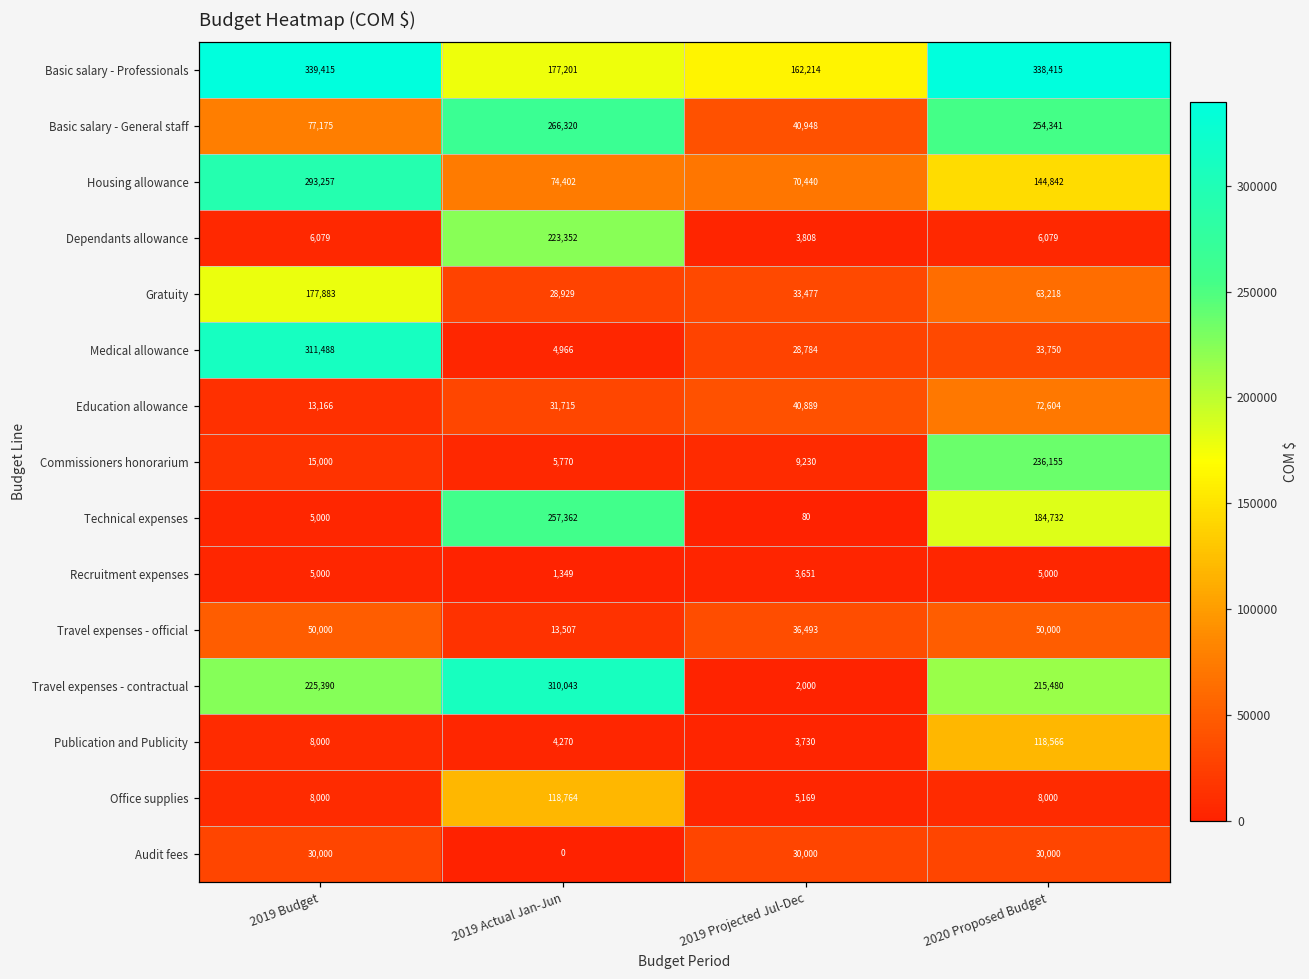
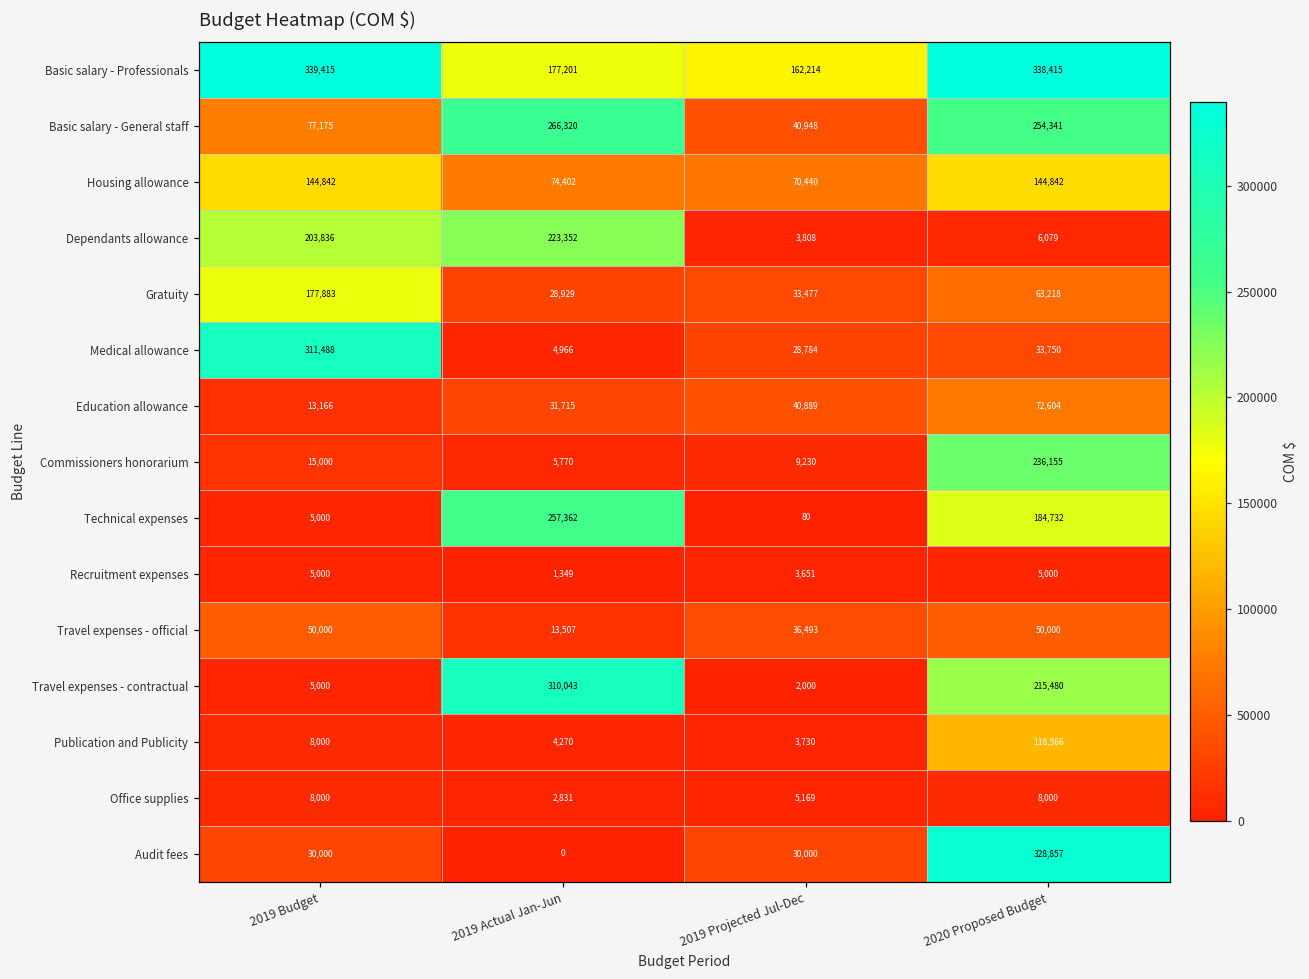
  {
    "Basic salary - Professionals": {
      "2019 Budget": "339,415",
      "2019 Actual Jan-Jun": "177,201",
      "2019 Projected Jul-Dec": "162,214",
      "2020 Proposed Budget": "338,415"
    },
    "Basic salary - General staff": {
      "2019 Budget": "77,175",
      "2019 Actual Jan-Jun": "266,320",
      "2019 Projected Jul-Dec": "40,948",
      "2020 Proposed Budget": "254,341"
    },
    "Housing allowance": {
-     "2019 Budget": "293,257",
+     "2019 Budget": "144,842",
      "2019 Actual Jan-Jun": "74,402",
      "2019 Projected Jul-Dec": "70,440",
      "2020 Proposed Budget": "144,842"
    },
    "Dependants allowance": {
-     "2019 Budget": "6,079",
+     "2019 Budget": "203,836",
      "2019 Actual Jan-Jun": "223,352",
      "2019 Projected Jul-Dec": "3,808",
      "2020 Proposed Budget": "6,079"
    },
    "Gratuity": {
      "2019 Budget": "177,883",
      "2019 Actual Jan-Jun": "28,929",
      "2019 Projected Jul-Dec": "33,477",
      "2020 Proposed Budget": "63,218"
    },
    "Medical allowance": {
      "2019 Budget": "311,488",
      "2019 Actual Jan-Jun": "4,966",
      "2019 Projected Jul-Dec": "28,784",
      "2020 Proposed Budget": "33,750"
    },
    "Education allowance": {
      "2019 Budget": "13,166",
      "2019 Actual Jan-Jun": "31,715",
      "2019 Projected Jul-Dec": "40,889",
      "2020 Proposed Budget": "72,604"
    },
    "Commissioners honorarium": {
      "2019 Budget": "15,000",
      "2019 Actual Jan-Jun": "5,770",
      "2019 Projected Jul-Dec": "9,230",
      "2020 Proposed Budget": "236,155"
    },
    "Technical expenses": {
      "2019 Budget": "5,000",
      "2019 Actual Jan-Jun": "257,362",
      "2019 Projected Jul-Dec": "80",
      "2020 Proposed Budget": "184,732"
    },
    "Recruitment expenses": {
      "2019 Budget": "5,000",
      "2019 Actual Jan-Jun": "1,349",
      "2019 Projected Jul-Dec": "3,651",
      "2020 Proposed Budget": "5,000"
    },
    "Travel expenses - official": {
      "2019 Budget": "50,000",
      "2019 Actual Jan-Jun": "13,507",
      "2019 Projected Jul-Dec": "36,493",
      "2020 Proposed Budget": "50,000"
    },
    "Travel expenses - contractual": {
-     "2019 Budget": "225,390",
+     "2019 Budget": "5,000",
      "2019 Actual Jan-Jun": "310,043",
      "2019 Projected Jul-Dec": "2,000",
      "2020 Proposed Budget": "215,480"
    },
    "Publication and Publicity": {
      "2019 Budget": "8,000",
      "2019 Actual Jan-Jun": "4,270",
      "2019 Projected Jul-Dec": "3,730",
      "2020 Proposed Budget": "118,566"
    },
    "Office supplies": {
      "2019 Budget": "8,000",
-     "2019 Actual Jan-Jun": "118,764",
+     "2019 Actual Jan-Jun": "2,831",
      "2019 Projected Jul-Dec": "5,169",
      "2020 Proposed Budget": "8,000"
    },
    "Audit fees": {
      "2019 Budget": "30,000",
      "2019 Actual Jan-Jun": "0",
      "2019 Projected Jul-Dec": "30,000",
-     "2020 Proposed Budget": "30,000"
+     "2020 Proposed Budget": "328,857"
    }
  }
